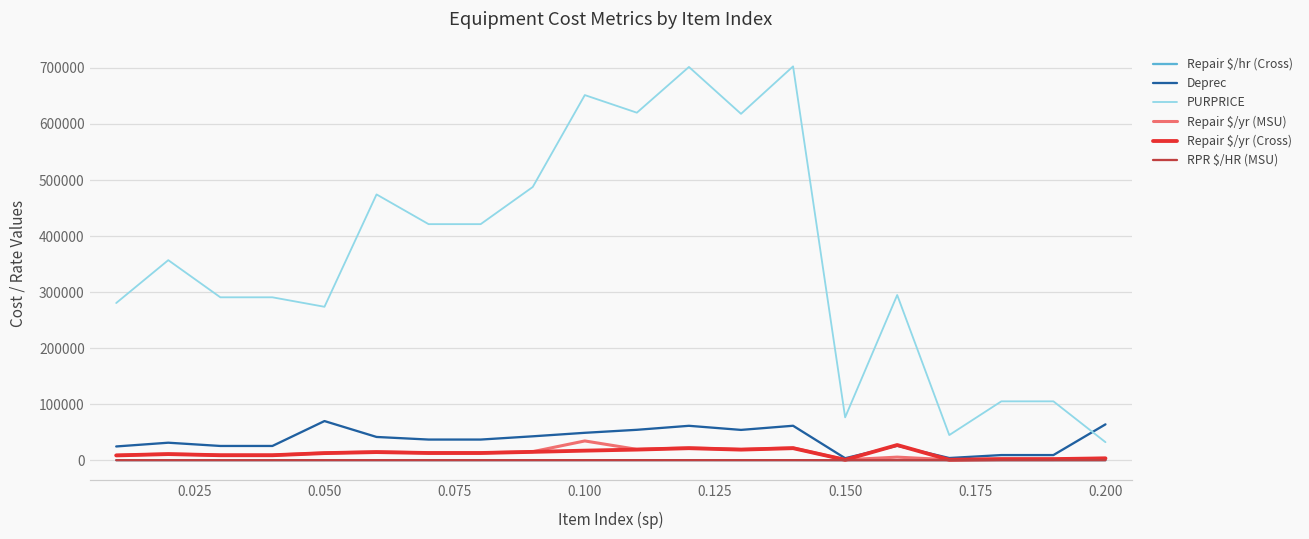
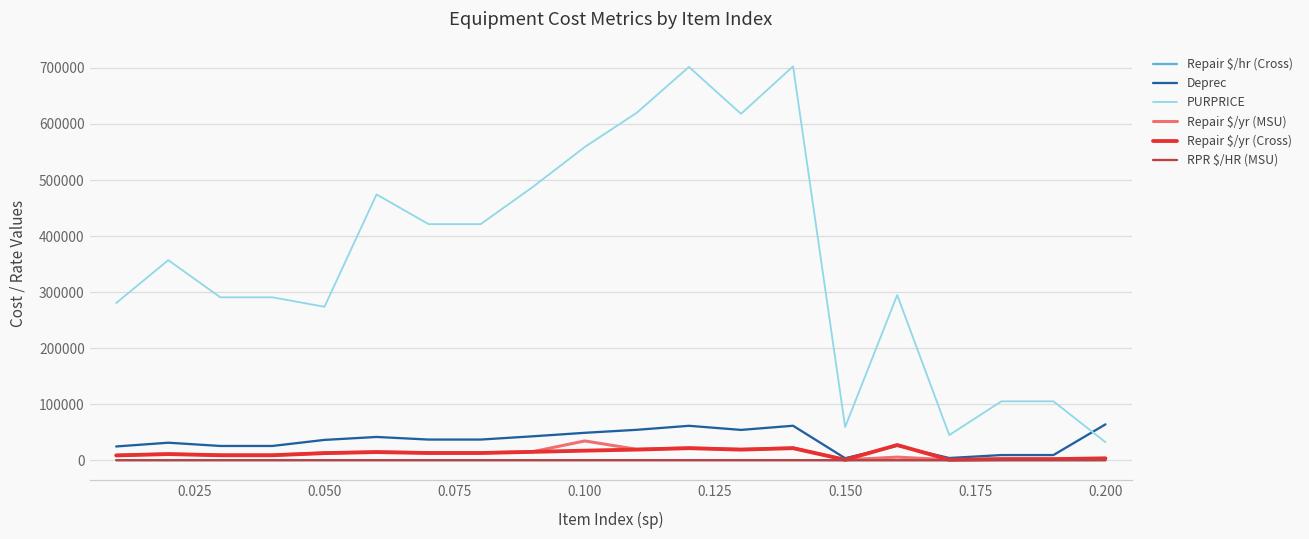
  {
    "Deprec": {
-     "0.050": 70000,
+     "0.050": 40000,
      "0.100": 50000,
      "0.200": 60000
    },
    "PURPRICE": {
      "0.050": 270000,
-     "0.100": 650000,
-     "0.150": 80000,
+     "0.100": 560000,
+     "0.150": 60000,
      "0.200": 30000
    },
    "Repair $/yr (MSU)": {
      "0.100": 30000
    }
  }
